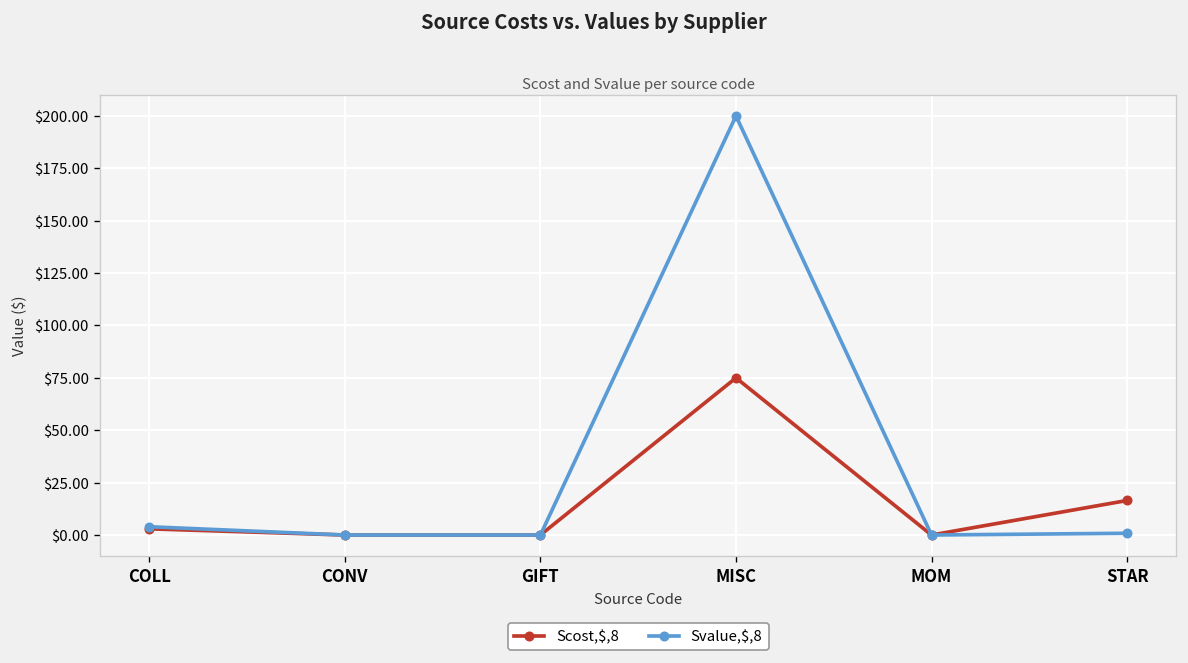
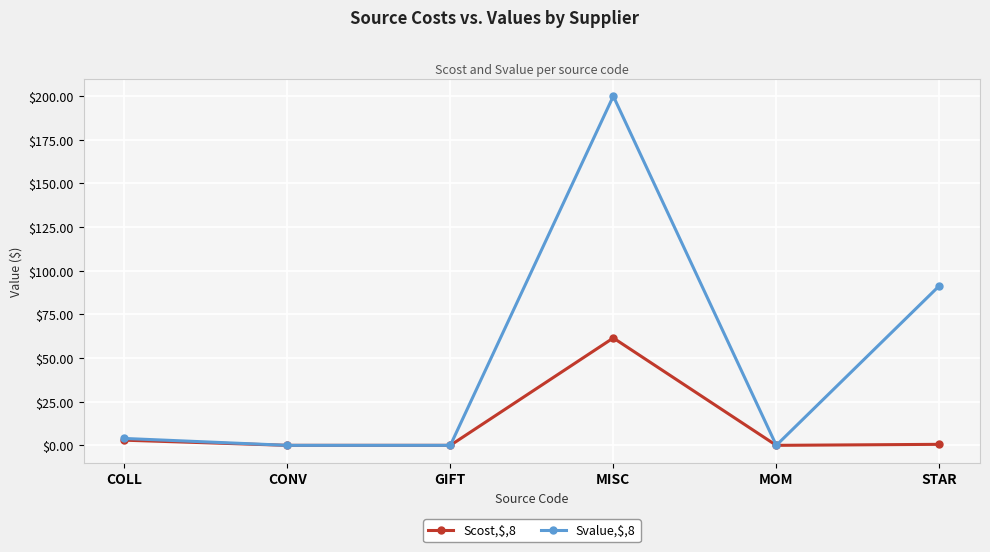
  {
    "Scost,$,8": {
-     "MISC": "$75",
-     "STAR": "$16"
+     "MISC": "$62",
+     "STAR": "$1"
    },
    "Svalue,$,8": {
      "MISC": "$200",
-     "STAR": "$1"
+     "STAR": "$91"
    }
  }
